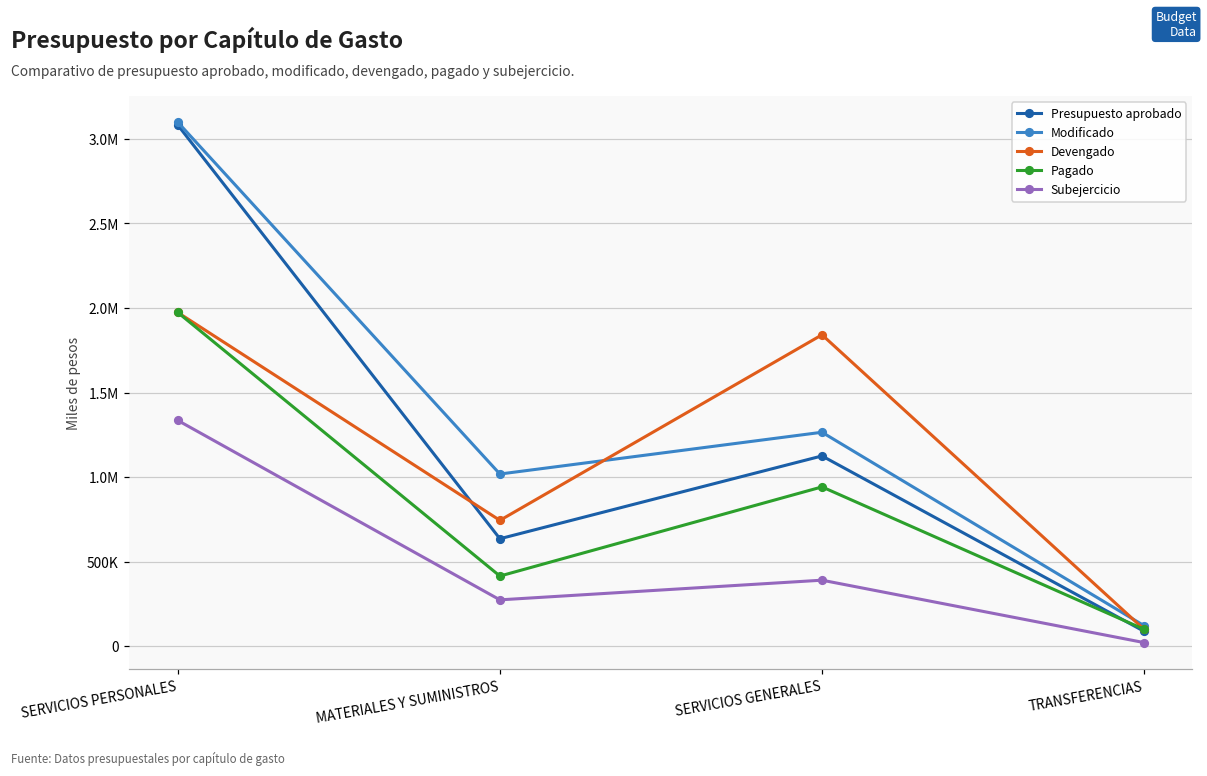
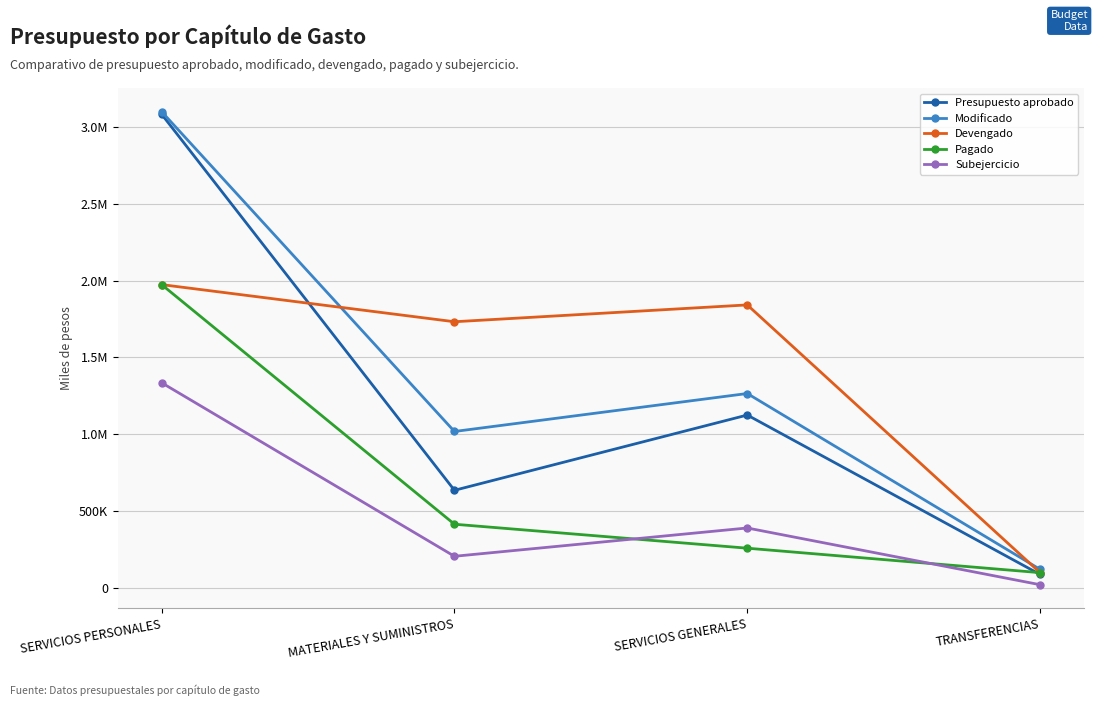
  {
    "Devengado": {
-     "MATERIALES Y SUMINISTROS": 740000,
+     "MATERIALES Y SUMINISTROS": 1730000,
      "SERVICIOS GENERALES": 1840000
    },
    "Pagado": {
      "MATERIALES Y SUMINISTROS": 410000,
-     "SERVICIOS GENERALES": 940000
+     "SERVICIOS GENERALES": 260000
    },
    "Subejercicio": {
      "SERVICIOS PERSONALES": 1330000,
-     "MATERIALES Y SUMINISTROS": 270000,
+     "MATERIALES Y SUMINISTROS": 210000,
      "SERVICIOS GENERALES": 390000,
      "TRANSFERENCIAS": 20000
    }
  }
